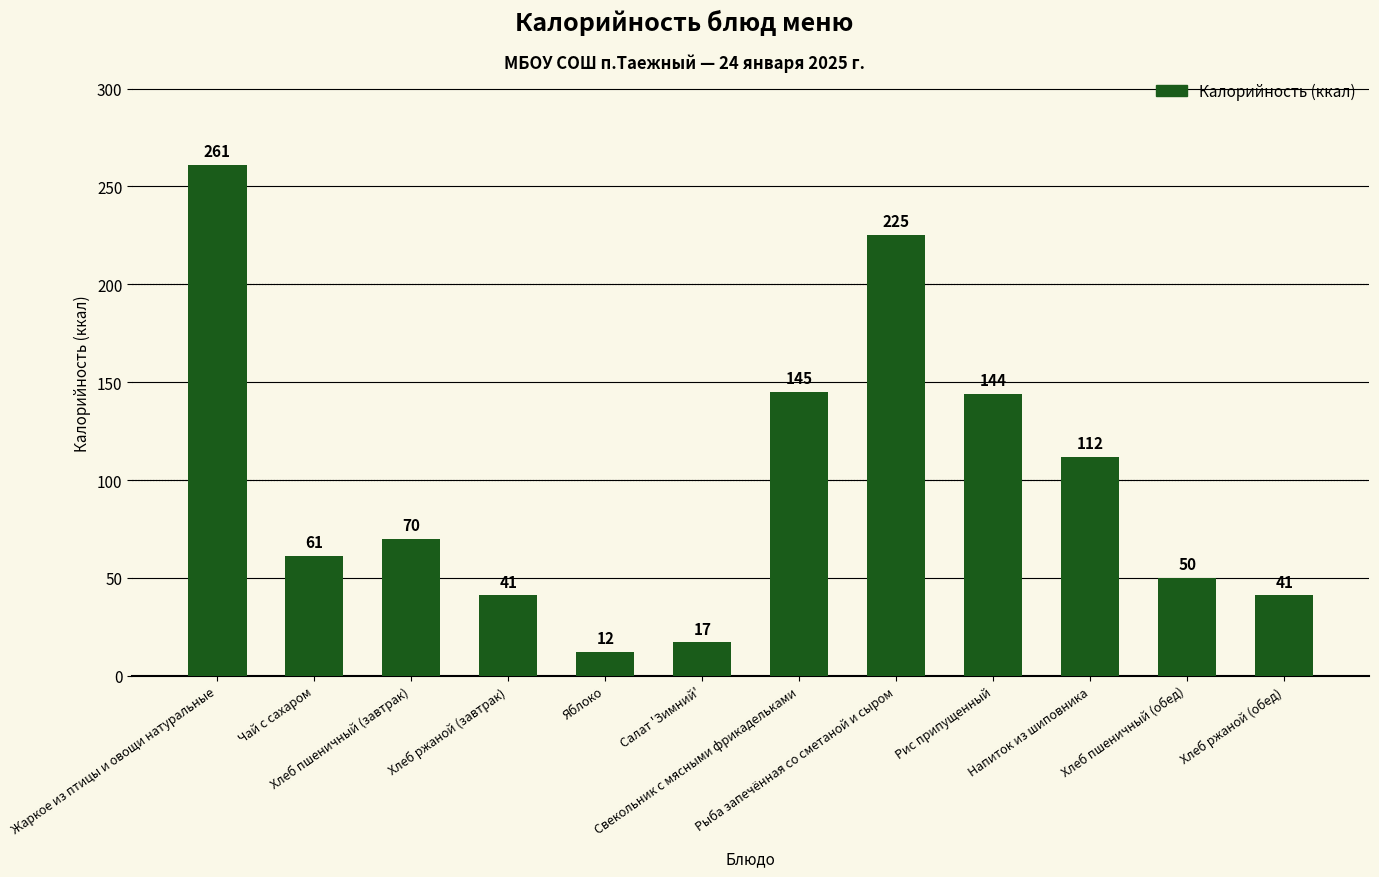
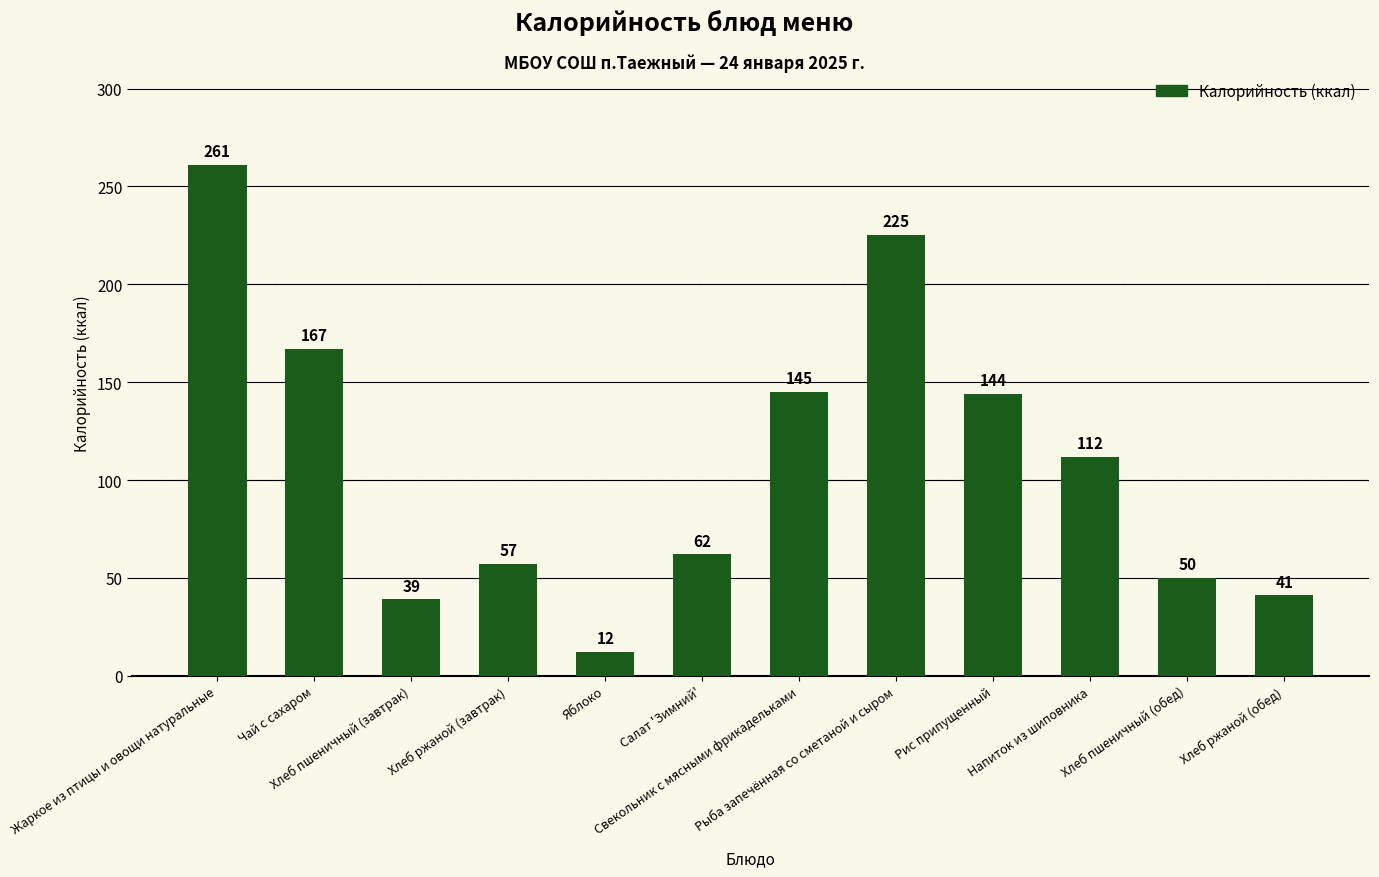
  {
    "Жаркое из птицы и овощи натуральные": 261,
-   "Чай с сахаром": 61,
-   "Хлеб пшеничный (завтрак)": 70,
-   "Хлеб ржаной (завтрак)": 41,
+   "Чай с сахаром": 167,
+   "Хлеб пшеничный (завтрак)": 39,
+   "Хлеб ржаной (завтрак)": 57,
    "Яблоко": 12,
-   "Салат 'Зимний'": 17,
+   "Салат 'Зимний'": 62,
    "Свекольник с мясными фрикадельками": 145,
    "Рыба запечённая со сметаной и сыром": 225,
    "Рис припущенный": 144,
    "Напиток из шиповника": 112,
    "Хлеб пшеничный (обед)": 50,
    "Хлеб ржаной (обед)": 41
  }
